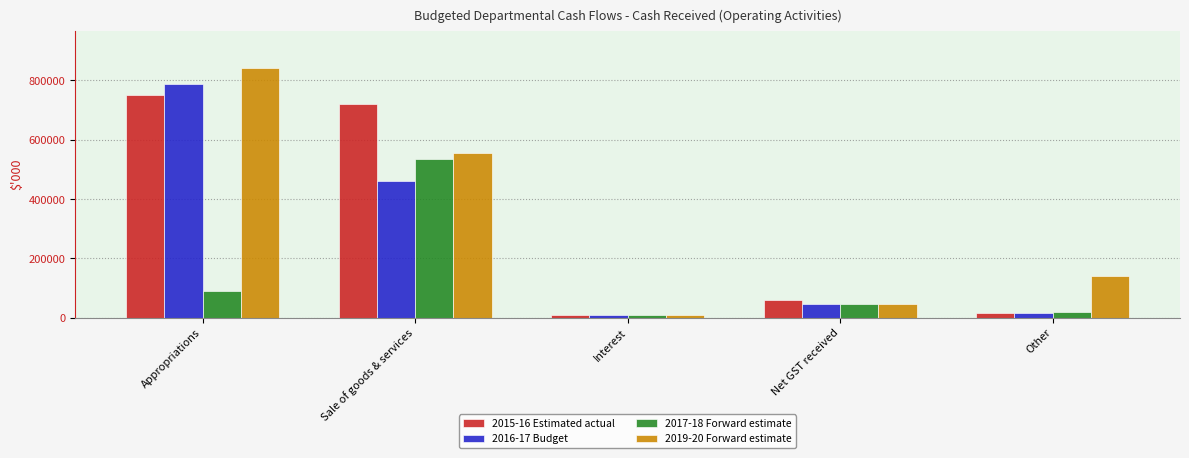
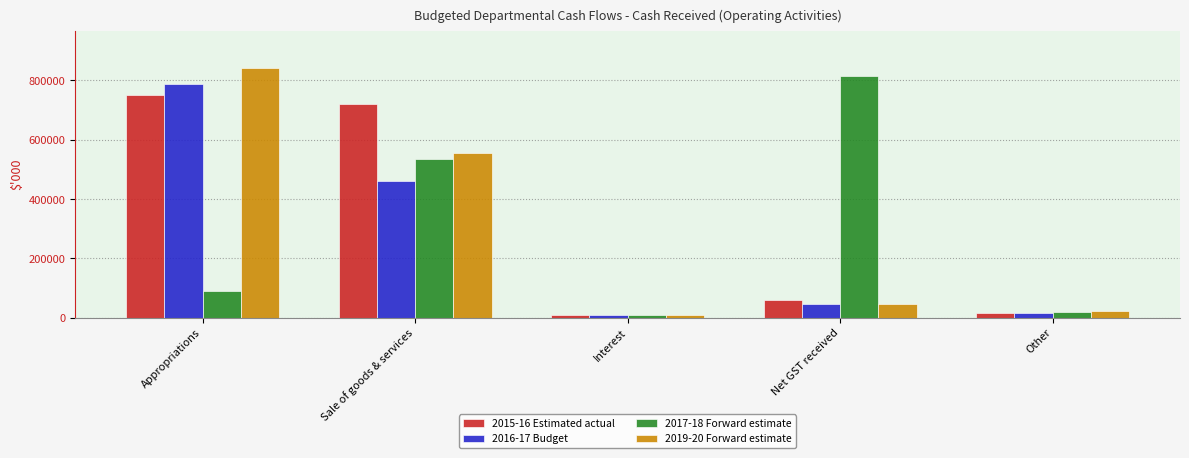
  {
    "2015-16 Estimated actual": {
      "Appropriations": 750000,
      "Sale of goods & services": 720000,
      "Interest": 10000,
      "Net GST received": 60000,
      "Other": 20000
    },
    "2016-17 Budget": {
      "Appropriations": 790000,
      "Sale of goods & services": 460000,
      "Interest": 10000,
      "Net GST received": 50000,
      "Other": 20000
    },
    "2017-18 Forward estimate": {
      "Appropriations": 90000,
      "Sale of goods & services": 540000,
-     "Net GST received": 50000,
+     "Net GST received": 810000,
      "Other": 20000
    },
    "2019-20 Forward estimate": {
      "Appropriations": 840000,
      "Sale of goods & services": 550000,
      "Net GST received": 50000,
-     "Other": 140000
+     "Other": 20000
    }
  }
